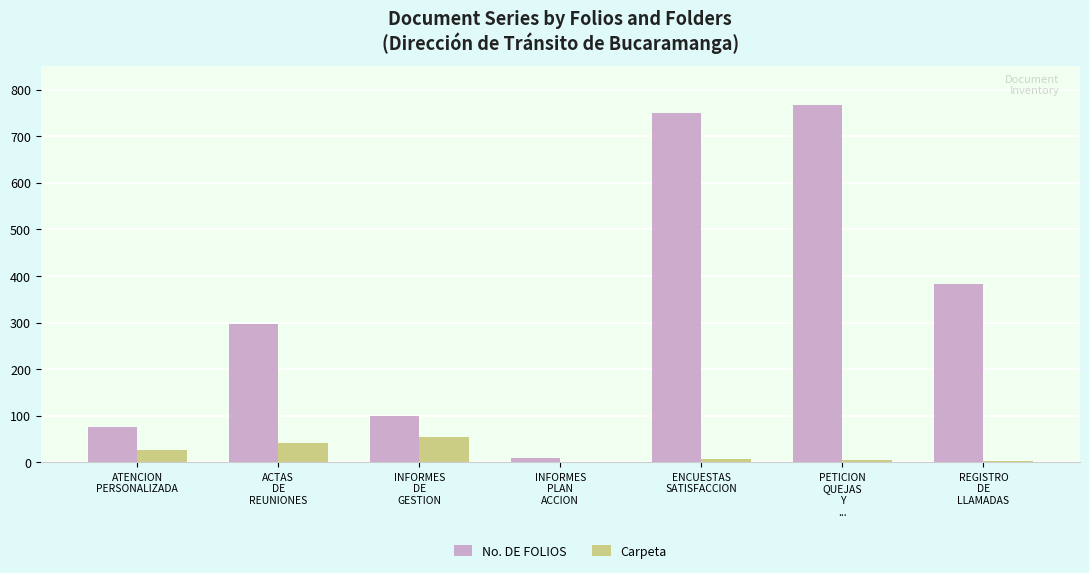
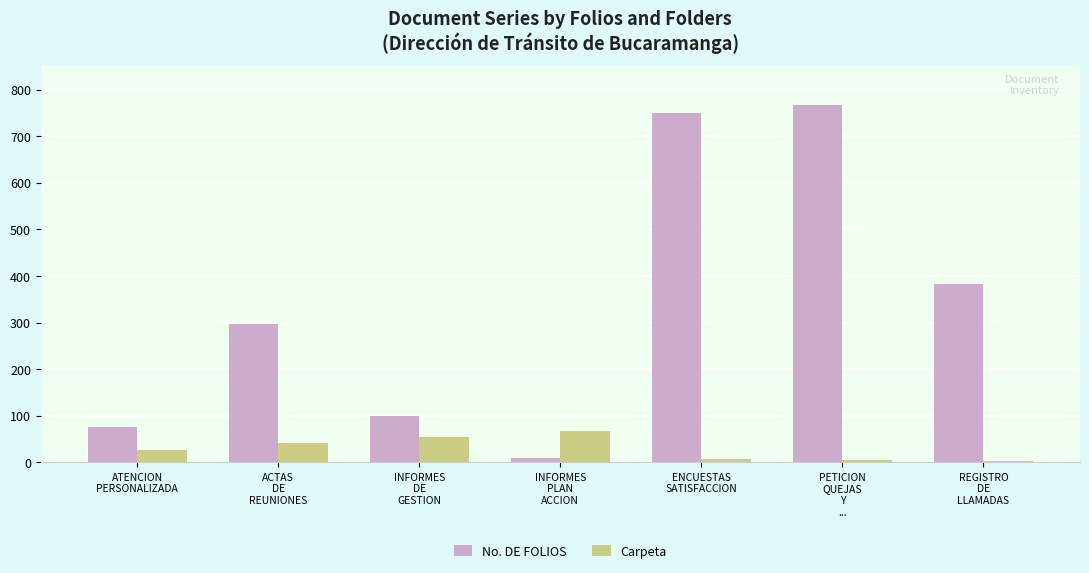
  {
    "No. DE FOLIOS": {
      "ATENCION PERSONALIZADA": 80,
      "ACTAS DE REUNIONES": 300,
      "INFORMES DE GESTION": 100,
      "INFORMES PLAN ACCION": 10,
      "ENCUESTAS SATISFACCION": 750,
      "PETICION QUEJAS Y ...": 770,
      "REGISTRO DE LLAMADAS": 380
    },
    "Carpeta": {
      "ATENCION PERSONALIZADA": 30,
      "ACTAS DE REUNIONES": 40,
      "INFORMES DE GESTION": 60,
-     "INFORMES PLAN ACCION": 0,
+     "INFORMES PLAN ACCION": 70,
      "ENCUESTAS SATISFACCION": 10
    }
  }
